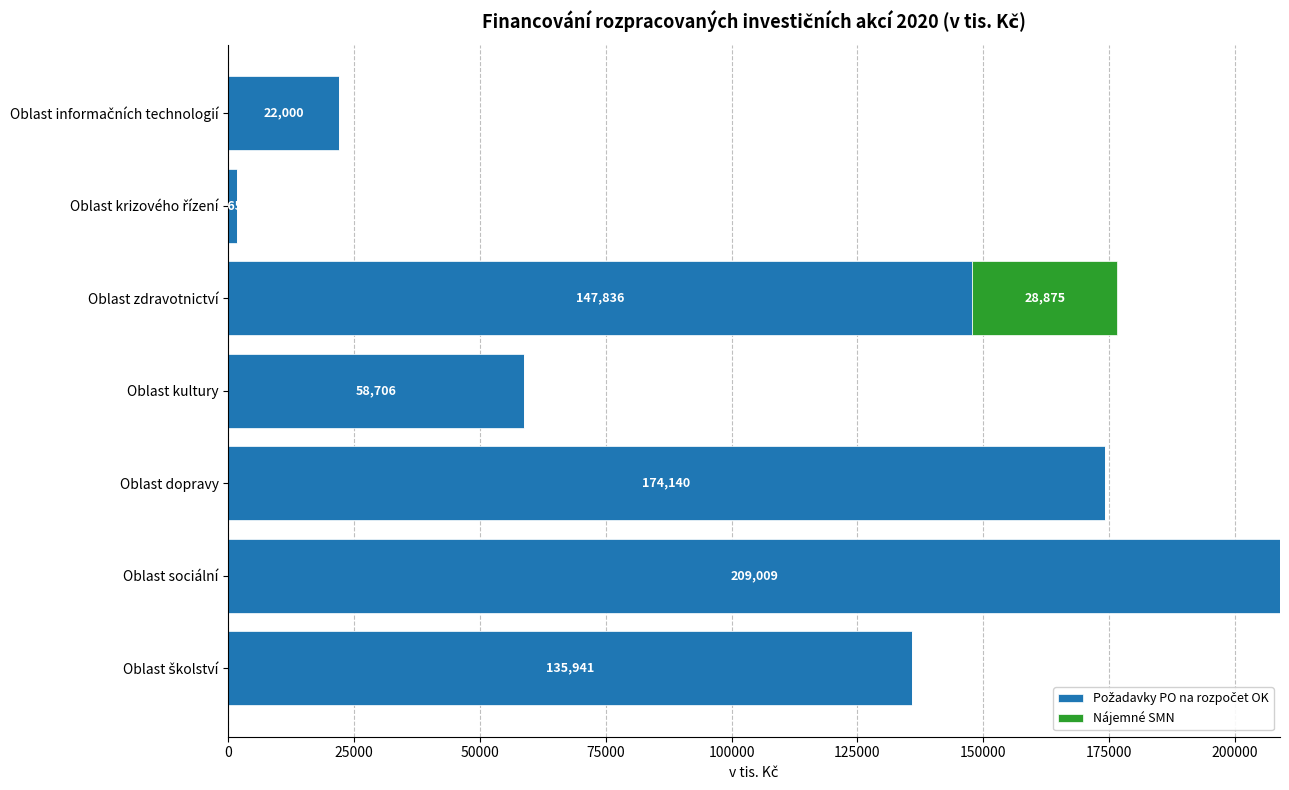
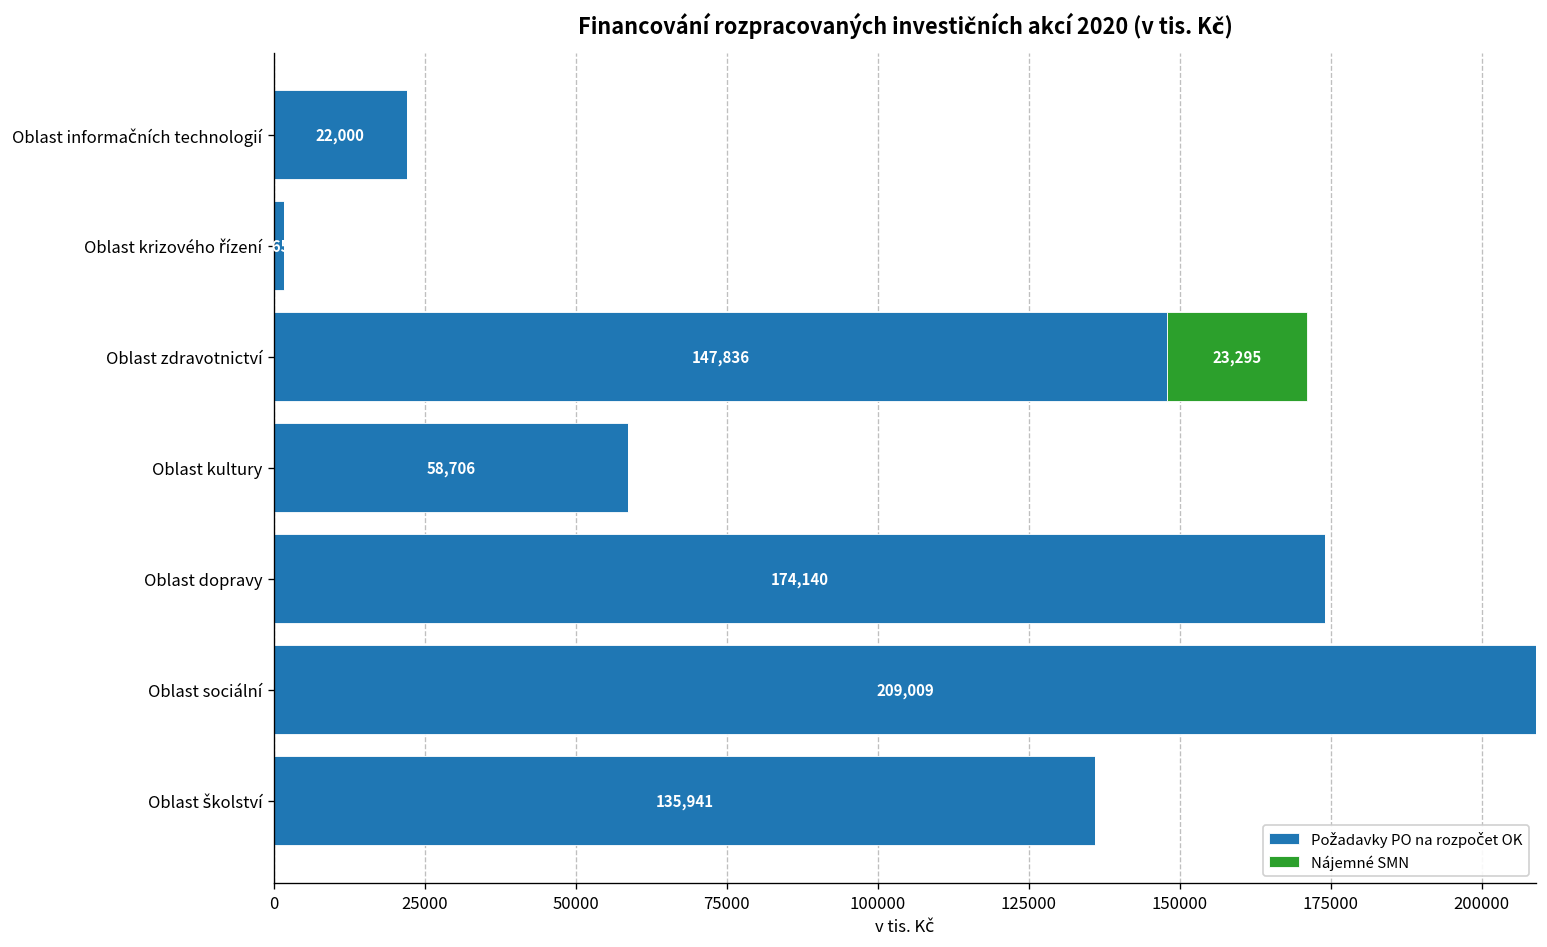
  {
    "Nájemné SMN": {
-     "Oblast zdravotnictví": "28,875"
+     "Oblast zdravotnictví": "23,295"
    }
  }
